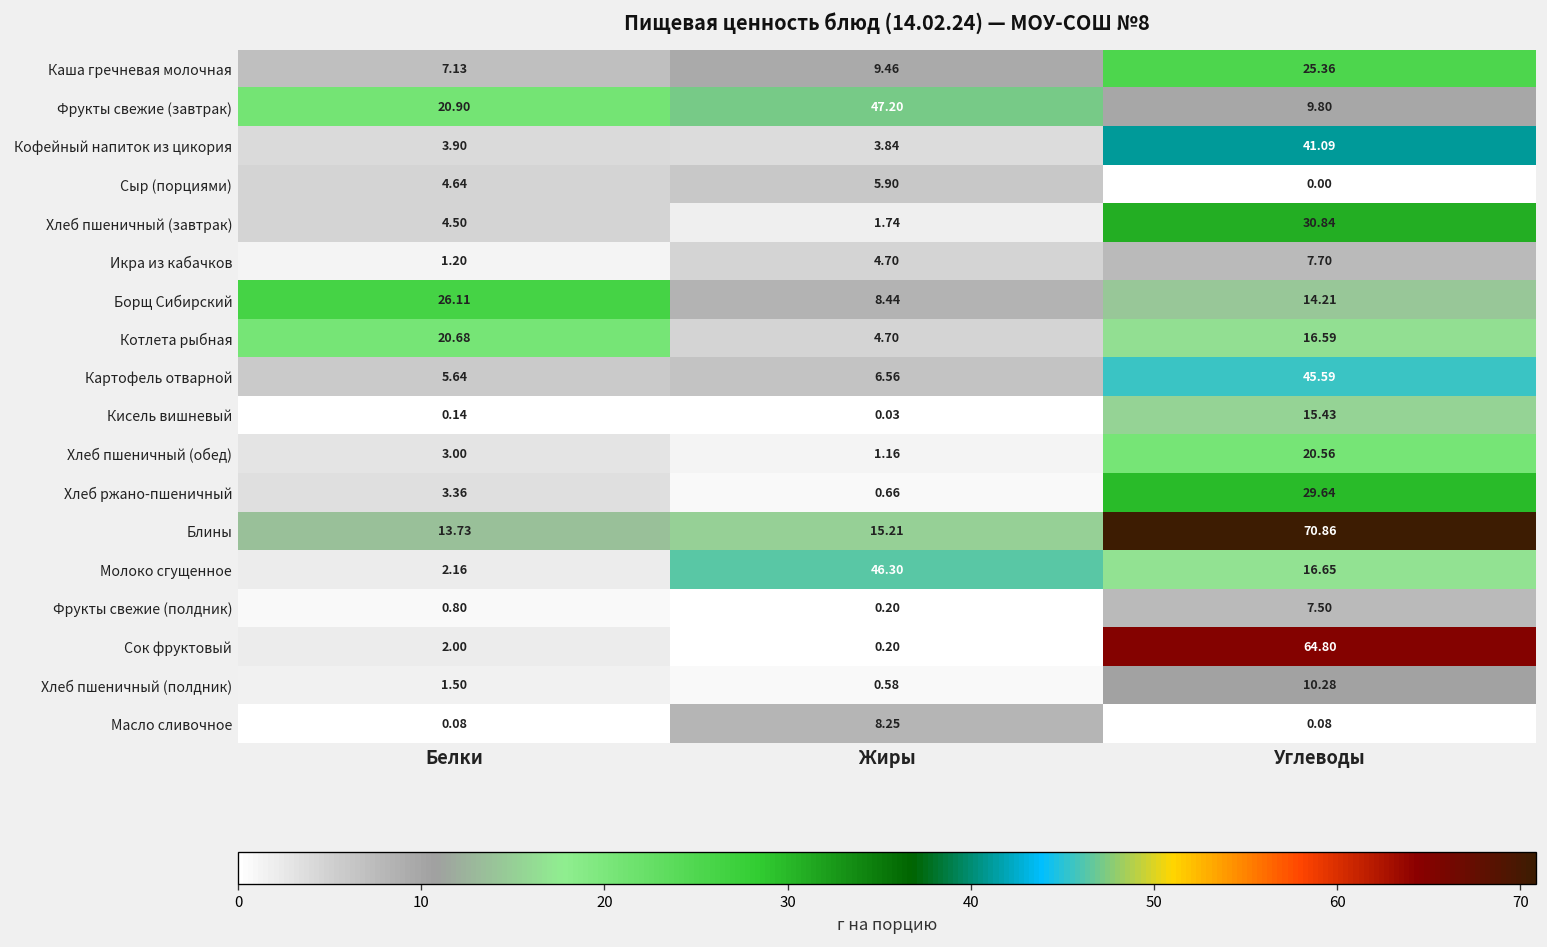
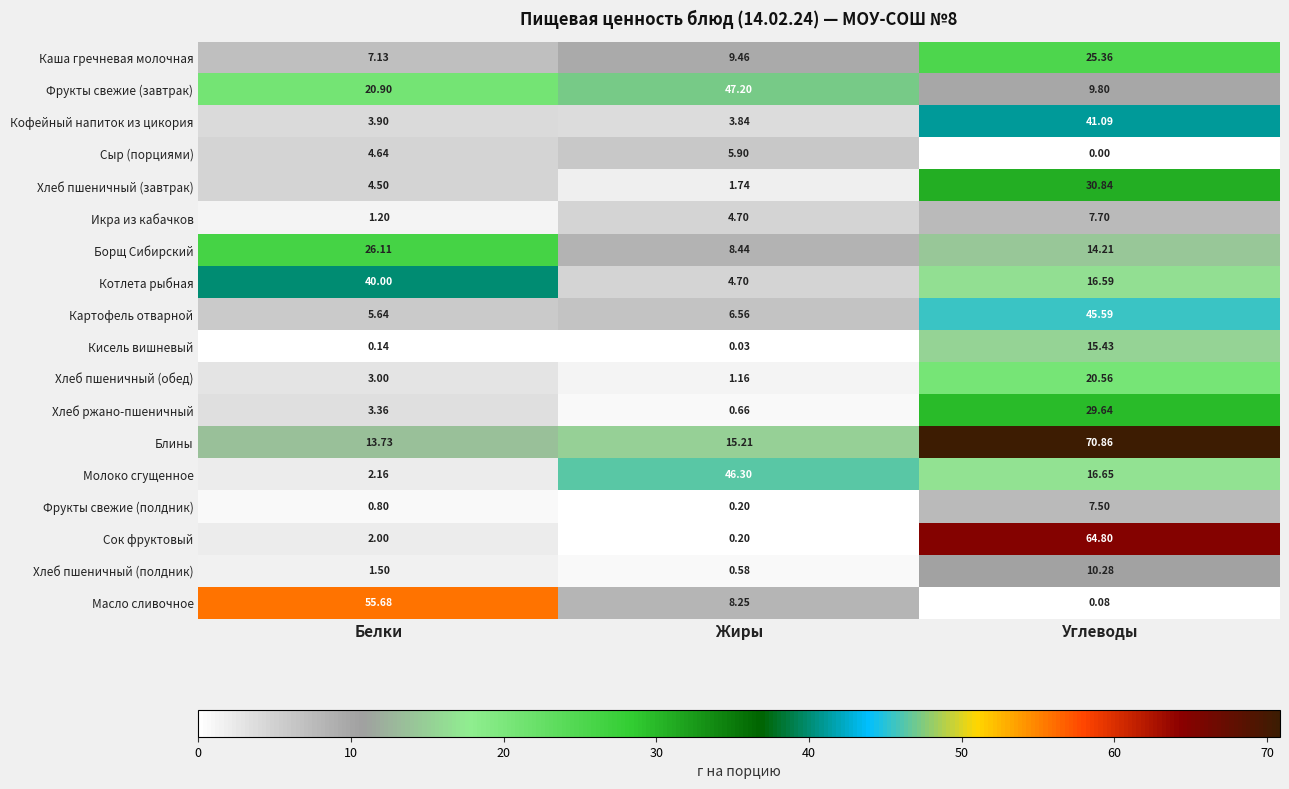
  {
    "Каша гречневая молочная": {
      "Белки": 7.13,
      "Жиры": 9.46,
      "Углеводы": 25.36
    },
    "Фрукты свежие (завтрак)": {
      "Белки": 20.90,
      "Жиры": 47.20,
      "Углеводы": 9.80
    },
    "Кофейный напиток из цикория": {
      "Белки": 3.90,
      "Жиры": 3.84,
      "Углеводы": 41.09
    },
    "Сыр (порциями)": {
      "Белки": 4.64,
      "Жиры": 5.90,
      "Углеводы": 0.00
    },
    "Хлеб пшеничный (завтрак)": {
      "Белки": 4.50,
      "Жиры": 1.74,
      "Углеводы": 30.84
    },
    "Икра из кабачков": {
      "Белки": 1.20,
      "Жиры": 4.70,
      "Углеводы": 7.70
    },
    "Борщ Сибирский": {
      "Белки": 26.11,
      "Жиры": 8.44,
      "Углеводы": 14.21
    },
    "Котлета рыбная": {
-     "Белки": 20.68,
+     "Белки": 40.00,
      "Жиры": 4.70,
      "Углеводы": 16.59
    },
    "Картофель отварной": {
      "Белки": 5.64,
      "Жиры": 6.56,
      "Углеводы": 45.59
    },
    "Кисель вишневый": {
      "Белки": 0.14,
      "Жиры": 0.03,
      "Углеводы": 15.43
    },
    "Хлеб пшеничный (обед)": {
      "Белки": 3.00,
      "Жиры": 1.16,
      "Углеводы": 20.56
    },
    "Хлеб ржано-пшеничный": {
      "Белки": 3.36,
      "Жиры": 0.66,
      "Углеводы": 29.64
    },
    "Блины": {
      "Белки": 13.73,
      "Жиры": 15.21,
      "Углеводы": 70.86
    },
    "Молоко сгущенное": {
      "Белки": 2.16,
      "Жиры": 46.30,
      "Углеводы": 16.65
    },
    "Фрукты свежие (полдник)": {
      "Белки": 0.80,
      "Жиры": 0.20,
      "Углеводы": 7.50
    },
    "Сок фруктовый": {
      "Белки": 2.00,
      "Жиры": 0.20,
      "Углеводы": 64.80
    },
    "Хлеб пшеничный (полдник)": {
      "Белки": 1.50,
      "Жиры": 0.58,
      "Углеводы": 10.28
    },
    "Масло сливочное": {
-     "Белки": 0.08,
+     "Белки": 55.68,
      "Жиры": 8.25,
      "Углеводы": 0.08
    }
  }
